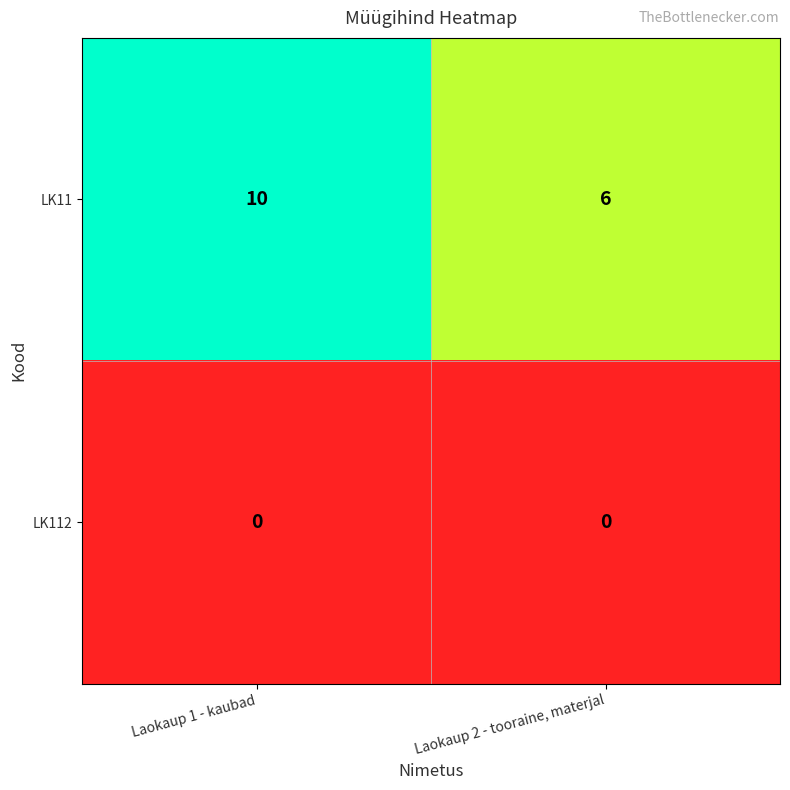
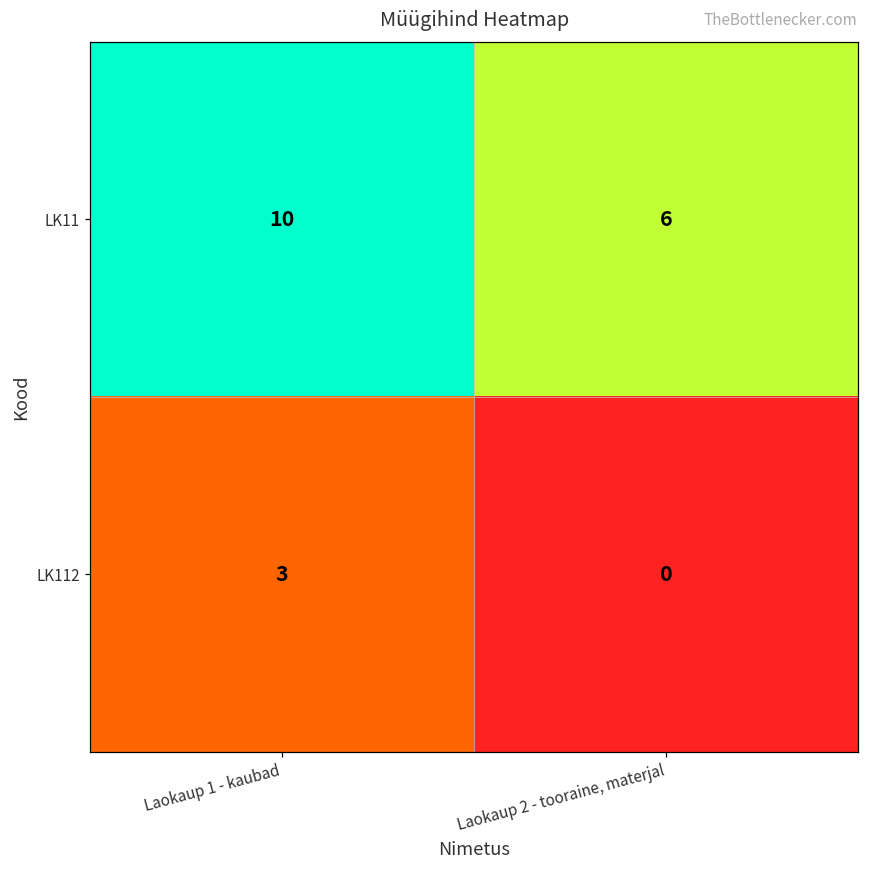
  {
    "LK11": {
      "Laokaup 1 - kaubad": 10,
      "Laokaup 2 - tooraine, materjal": 6
    },
    "LK112": {
-     "Laokaup 1 - kaubad": 0,
+     "Laokaup 1 - kaubad": 3,
      "Laokaup 2 - tooraine, materjal": 0
    }
  }
